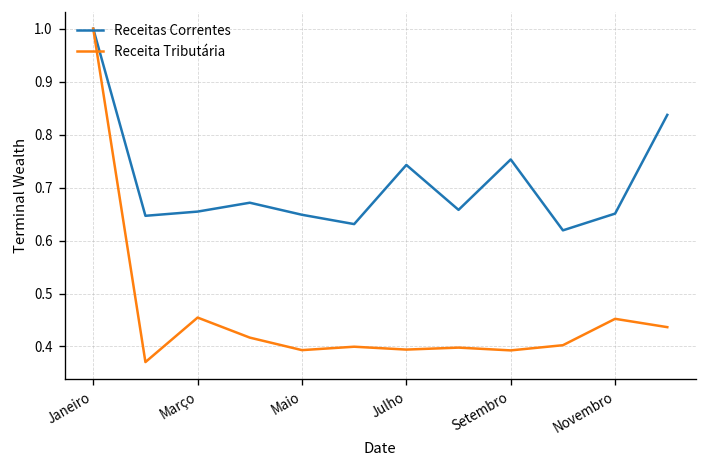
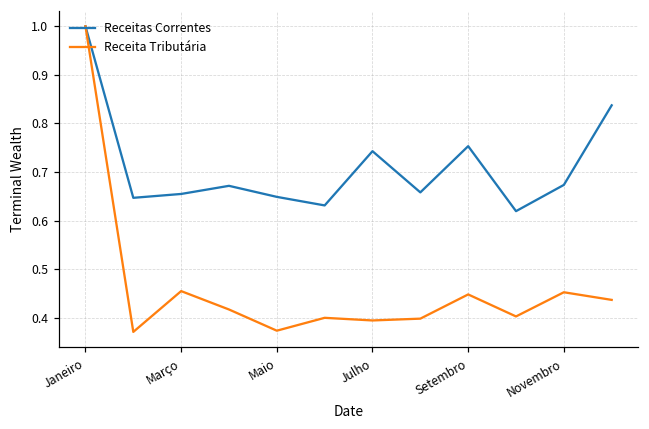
  {
    "Receitas Correntes": {
      "Março": 0.65,
      "Maio": 0.65,
      "Julho": 0.74,
      "Setembro": 0.75,
-     "Novembro": 0.65
+     "Novembro": 0.67
    },
    "Receita Tributária": {
      "Março": 0.45,
-     "Maio": 0.39,
+     "Maio": 0.37,
      "Julho": 0.39,
-     "Setembro": 0.39,
+     "Setembro": 0.45,
      "Novembro": 0.45
    }
  }
